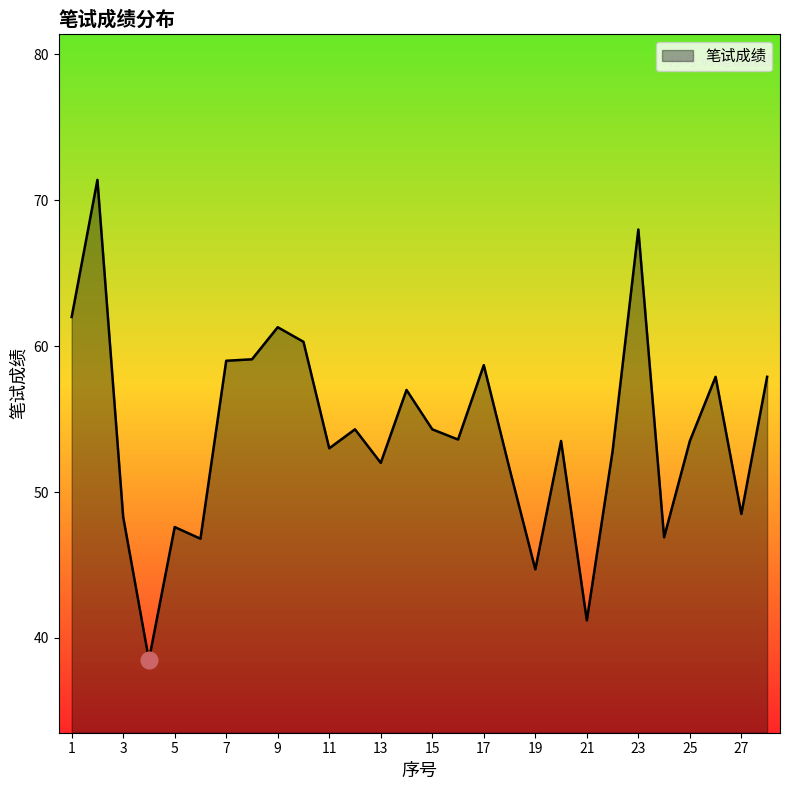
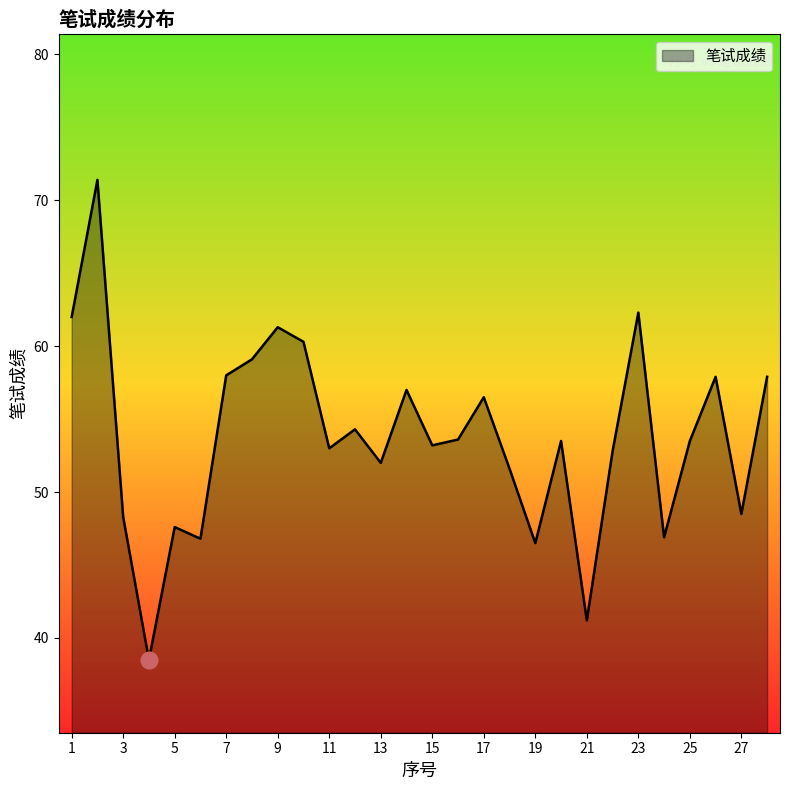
  {
    "笔试成绩": {
      "1": 62.0,
      "3": 48.3,
      "5": 47.6,
-     "7": 59,
+     "7": 58,
      "9": 61.3,
      "11": 53.0,
      "13": 52.0,
-     "15": 54.3,
-     "17": 58.7,
-     "19": 44.7,
+     "15": 53.2,
+     "17": 56.5,
+     "19": 46.5,
      "21": 41.2,
-     "23": 68.0,
+     "23": 62.3,
      "25": 53.5,
      "27": 48.5
    }
  }
